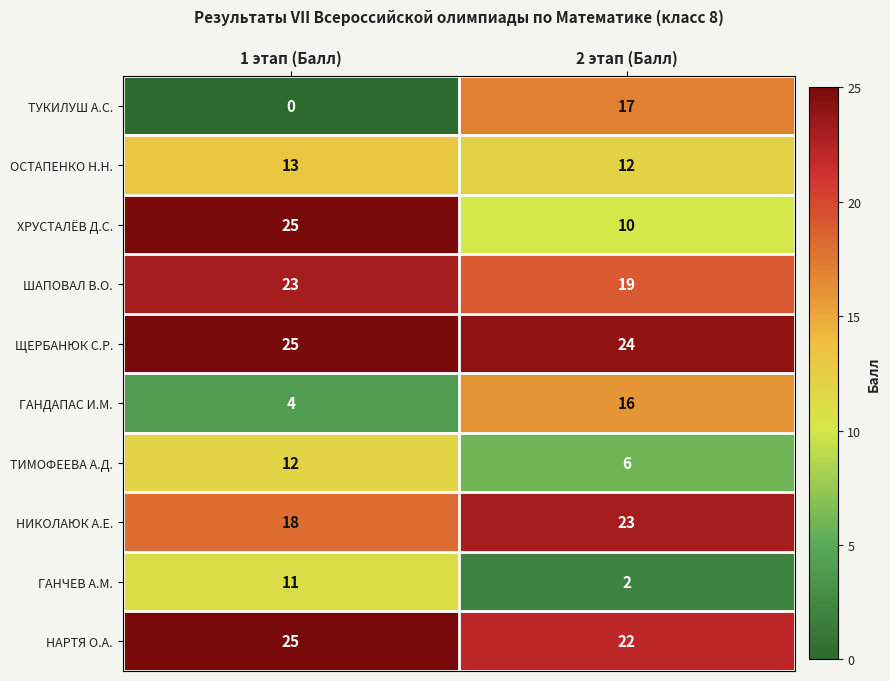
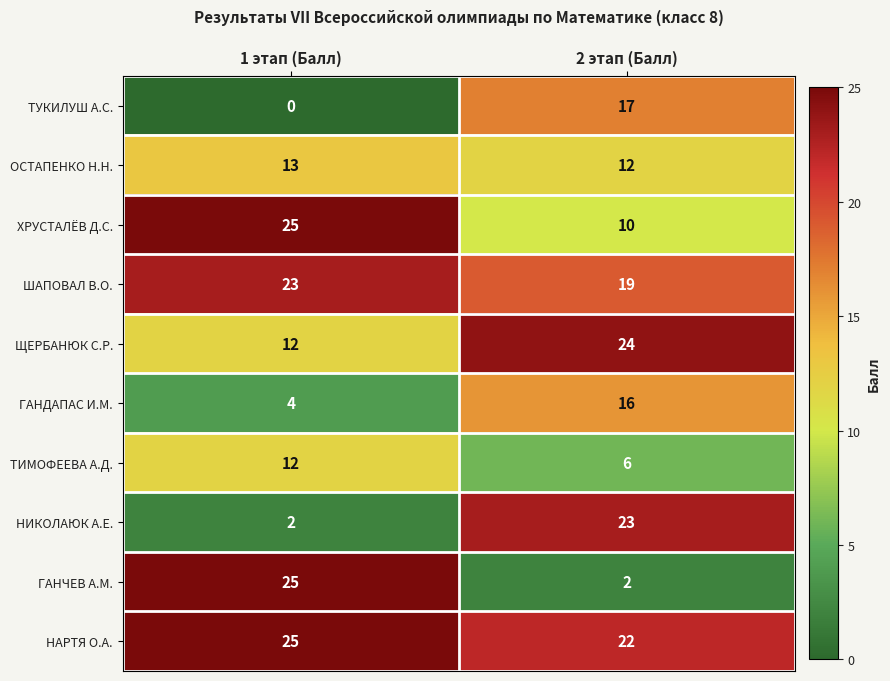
  {
    "ТУКИЛУШ А.С.": {
      "1 этап (Балл)": 0,
      "2 этап (Балл)": 17
    },
    "ОСТАПЕНКО Н.Н.": {
      "1 этап (Балл)": 13,
      "2 этап (Балл)": 12
    },
    "ХРУСТАЛЁВ Д.С.": {
      "1 этап (Балл)": 25,
      "2 этап (Балл)": 10
    },
    "ШАПОВАЛ В.О.": {
      "1 этап (Балл)": 23,
      "2 этап (Балл)": 19
    },
    "ЩЕРБАНЮК С.Р.": {
-     "1 этап (Балл)": 25,
+     "1 этап (Балл)": 12,
      "2 этап (Балл)": 24
    },
    "ГАНДАПАС И.М.": {
      "1 этап (Балл)": 4,
      "2 этап (Балл)": 16
    },
    "ТИМОФЕЕВА А.Д.": {
      "1 этап (Балл)": 12,
      "2 этап (Балл)": 6
    },
    "НИКОЛАЮК А.Е.": {
-     "1 этап (Балл)": 18,
+     "1 этап (Балл)": 2,
      "2 этап (Балл)": 23
    },
    "ГАНЧЕВ А.М.": {
-     "1 этап (Балл)": 11,
+     "1 этап (Балл)": 25,
      "2 этап (Балл)": 2
    },
    "НАРТЯ О.А.": {
      "1 этап (Балл)": 25,
      "2 этап (Балл)": 22
    }
  }
